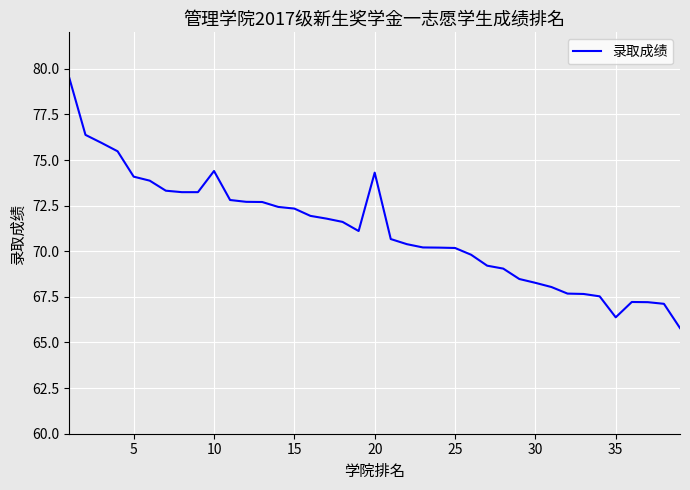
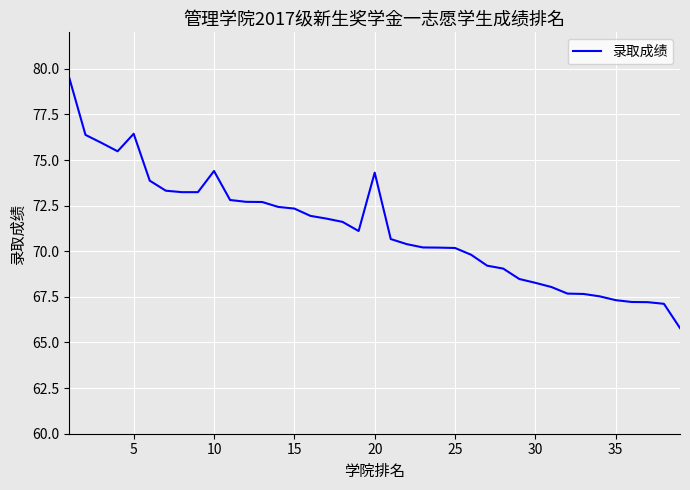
  {
-   "5": 74.1,
+   "5": 76.4,
    "10": 74.4,
    "15": 72.3,
    "20": 74.3,
    "25": 70.2,
    "30": 68.3,
-   "35": 66.4
+   "35": 67.3
  }
